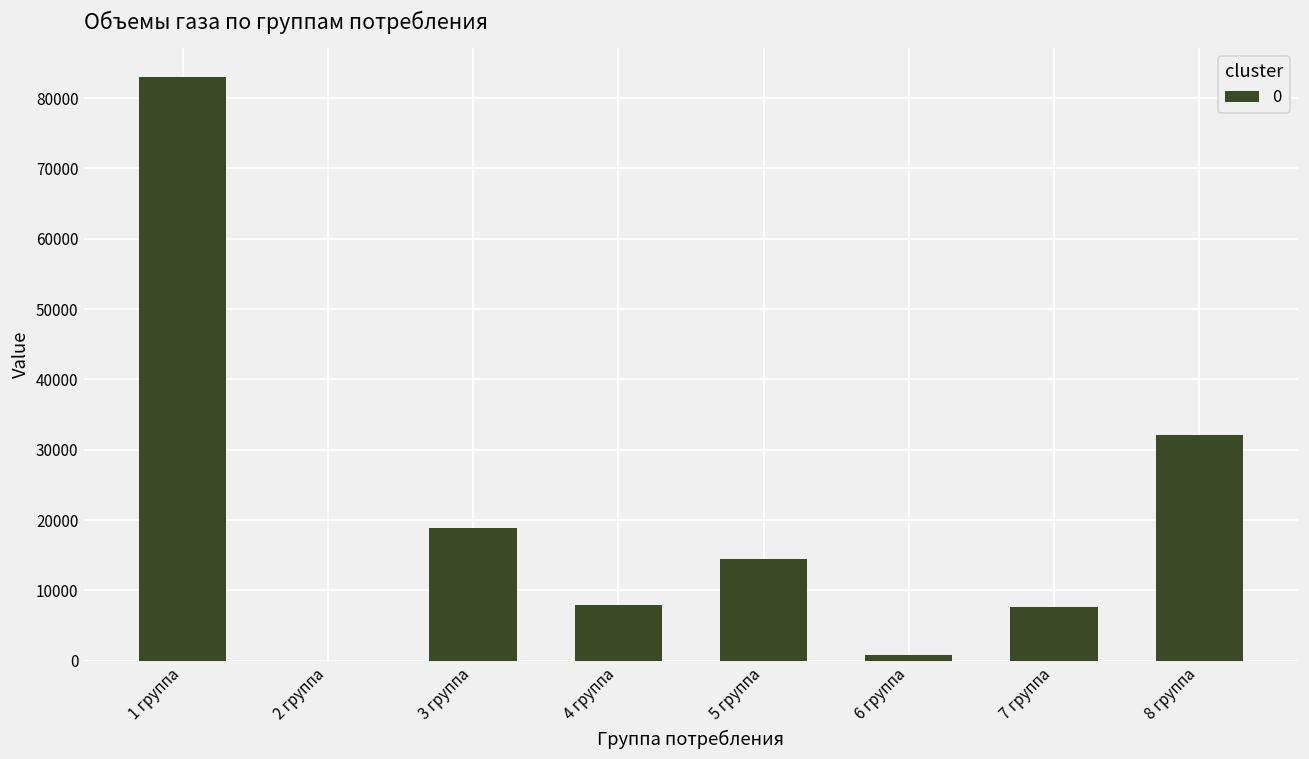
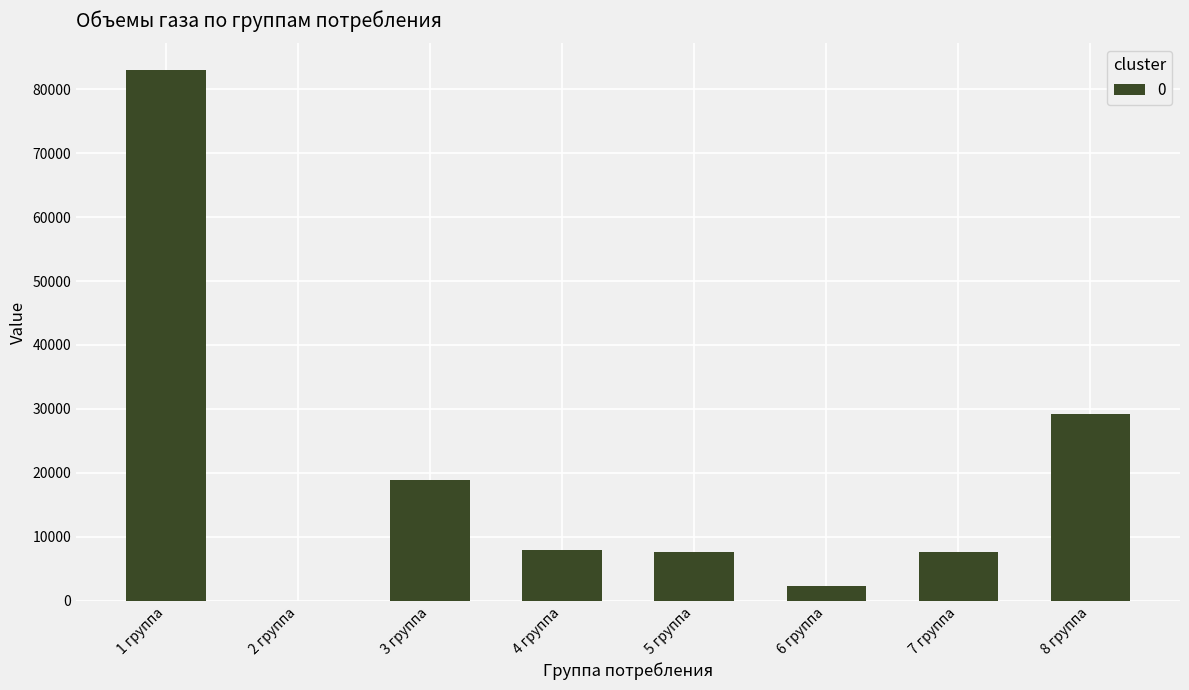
  {
    "1 группа": 83000,
    "2 группа": 0,
    "3 группа": 19000,
    "4 группа": 8000,
-   "5 группа": 15000,
-   "6 группа": 1000,
+   "5 группа": 8000,
+   "6 группа": 2000,
    "7 группа": 8000,
-   "8 группа": 32000
+   "8 группа": 29000
  }
